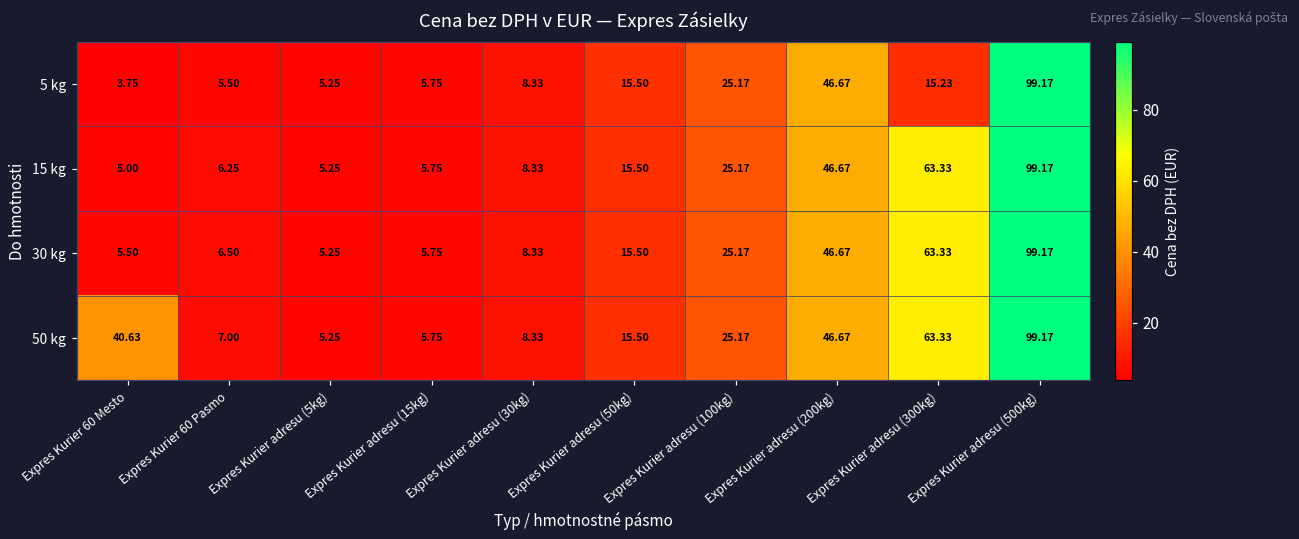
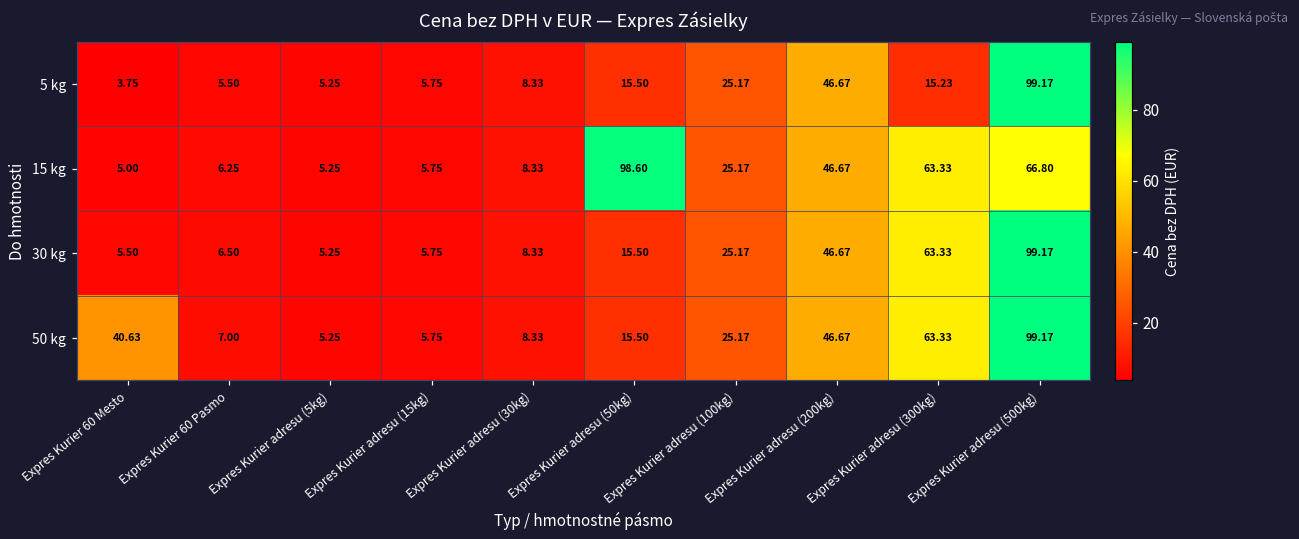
  {
    "5 kg": {
      "Expres Kurier 60 Mesto": 3.75,
      "Expres Kurier 60 Pasmo": 5.50,
      "Expres Kurier adresu (5kg)": 5.25,
      "Expres Kurier adresu (15kg)": 5.75,
      "Expres Kurier adresu (30kg)": 8.33,
      "Expres Kurier adresu (50kg)": 15.50,
      "Expres Kurier adresu (100kg)": 25.17,
      "Expres Kurier adresu (200kg)": 46.67,
      "Expres Kurier adresu (300kg)": 15.23,
      "Expres Kurier adresu (500kg)": 99.17
    },
    "15 kg": {
      "Expres Kurier 60 Mesto": 5.00,
      "Expres Kurier 60 Pasmo": 6.25,
      "Expres Kurier adresu (5kg)": 5.25,
      "Expres Kurier adresu (15kg)": 5.75,
      "Expres Kurier adresu (30kg)": 8.33,
-     "Expres Kurier adresu (50kg)": 15.50,
+     "Expres Kurier adresu (50kg)": 98.60,
      "Expres Kurier adresu (100kg)": 25.17,
      "Expres Kurier adresu (200kg)": 46.67,
      "Expres Kurier adresu (300kg)": 63.33,
-     "Expres Kurier adresu (500kg)": 99.17
+     "Expres Kurier adresu (500kg)": 66.80
    },
    "30 kg": {
      "Expres Kurier 60 Mesto": 5.50,
      "Expres Kurier 60 Pasmo": 6.50,
      "Expres Kurier adresu (5kg)": 5.25,
      "Expres Kurier adresu (15kg)": 5.75,
      "Expres Kurier adresu (30kg)": 8.33,
      "Expres Kurier adresu (50kg)": 15.50,
      "Expres Kurier adresu (100kg)": 25.17,
      "Expres Kurier adresu (200kg)": 46.67,
      "Expres Kurier adresu (300kg)": 63.33,
      "Expres Kurier adresu (500kg)": 99.17
    },
    "50 kg": {
      "Expres Kurier 60 Mesto": 40.63,
      "Expres Kurier 60 Pasmo": 7.00,
      "Expres Kurier adresu (5kg)": 5.25,
      "Expres Kurier adresu (15kg)": 5.75,
      "Expres Kurier adresu (30kg)": 8.33,
      "Expres Kurier adresu (50kg)": 15.50,
      "Expres Kurier adresu (100kg)": 25.17,
      "Expres Kurier adresu (200kg)": 46.67,
      "Expres Kurier adresu (300kg)": 63.33,
      "Expres Kurier adresu (500kg)": 99.17
    }
  }
